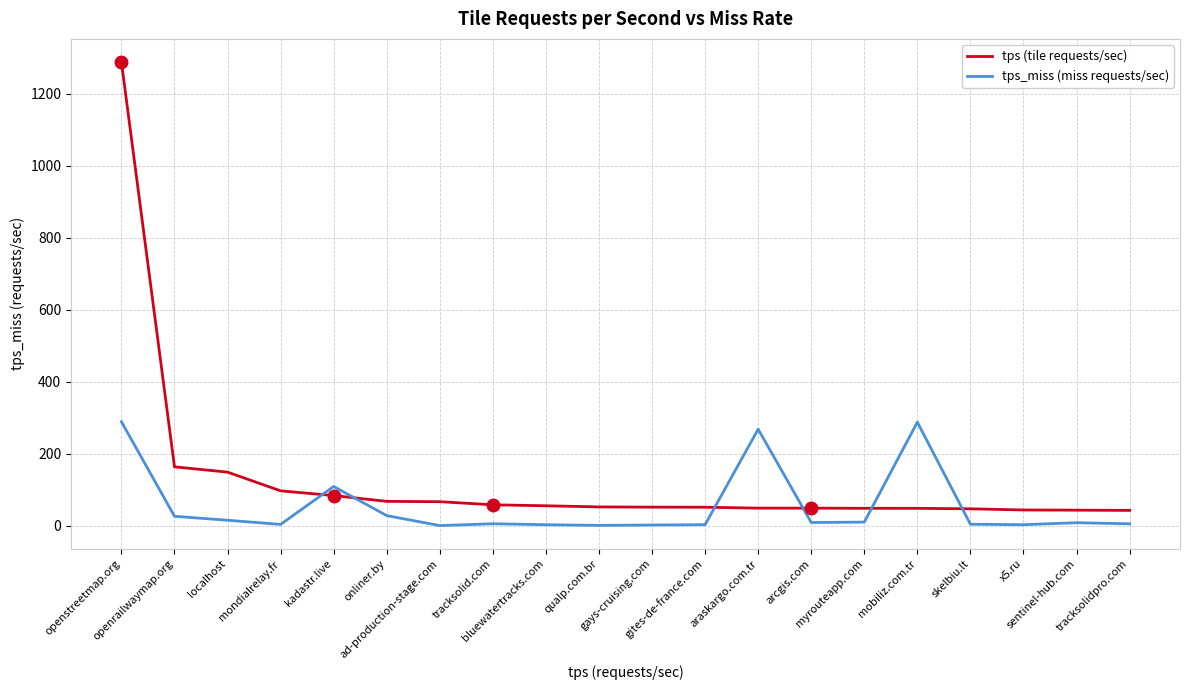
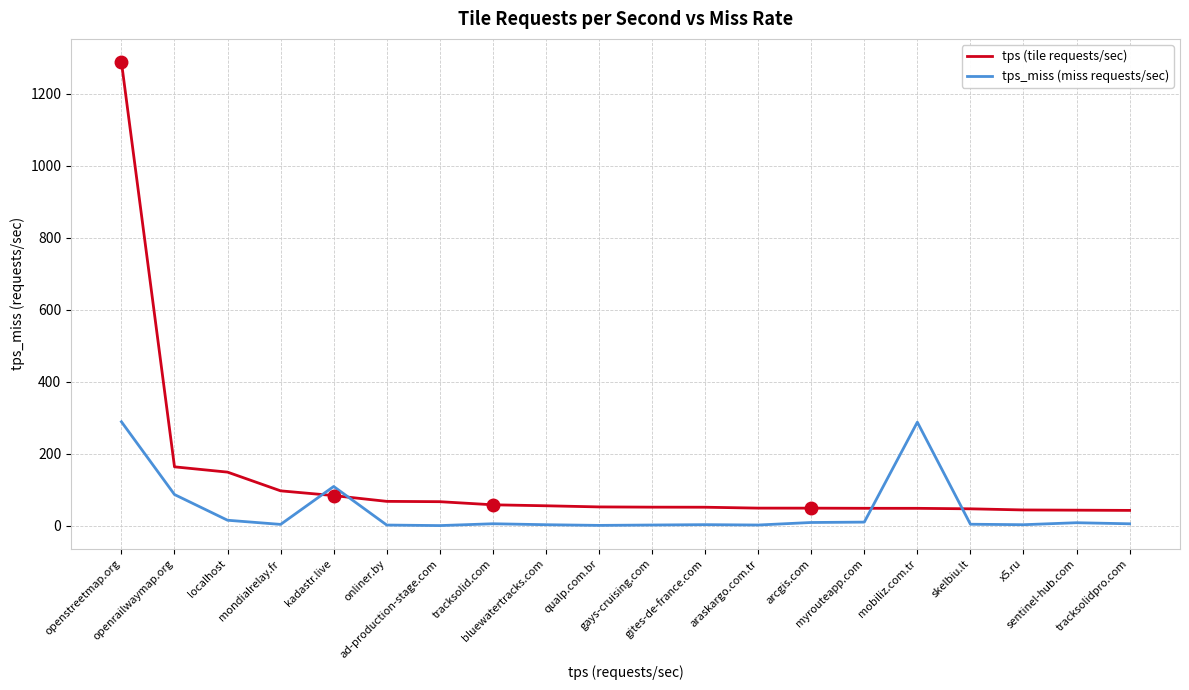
  {
    "tps_miss (miss requests/sec)": {
      "openstreetmap.org": 290,
-     "openrailwaymap.org": 30,
+     "openrailwaymap.org": 90,
      "localhost": 10,
      "mondialrelay.fr": 0,
      "kadastr.live": 110,
-     "onliner.by": 30,
+     "onliner.by": 0,
      "ad-production-stage.com": 0,
      "tracksolid.com": 10,
      "bluewatertracks.com": 0,
      "qualp.com.br": 0,
      "gays-cruising.com": 0,
      "gites-de-france.com": 0,
-     "araskargo.com.tr": 270,
+     "araskargo.com.tr": 0,
      "arcgis.com": 10,
      "myrouteapp.com": 10,
      "mobiliz.com.tr": 290,
      "skelbiu.lt": 0,
      "x5.ru": 0,
      "sentinel-hub.com": 10,
      "tracksolidpro.com": 10
    }
  }
